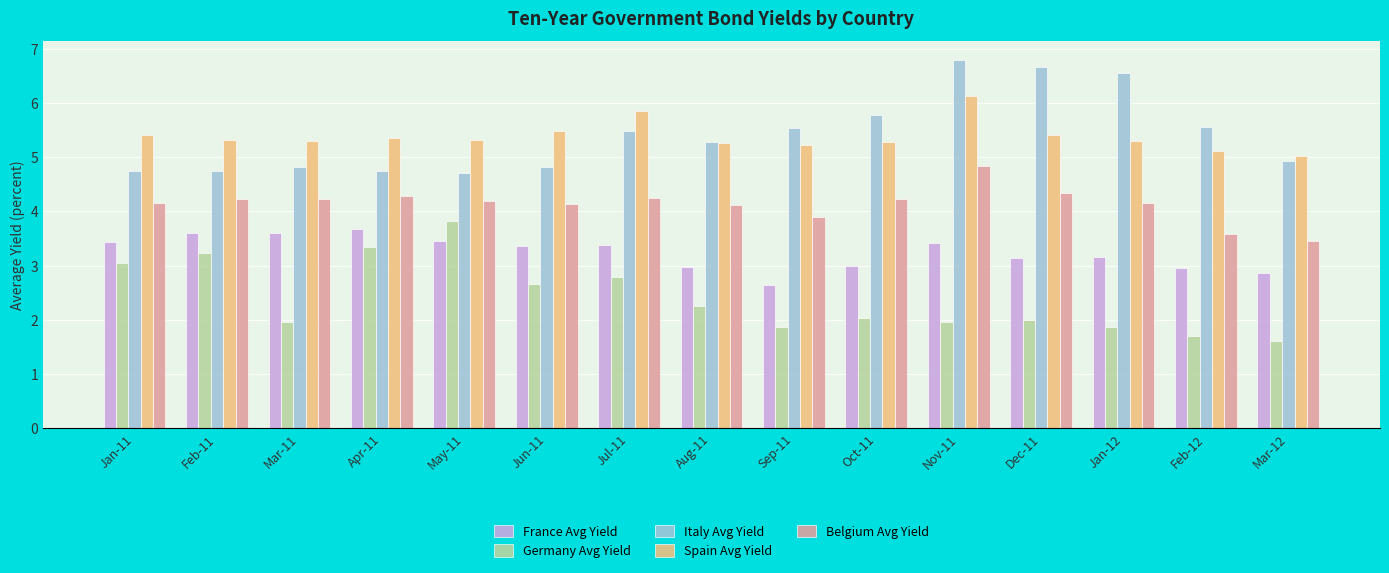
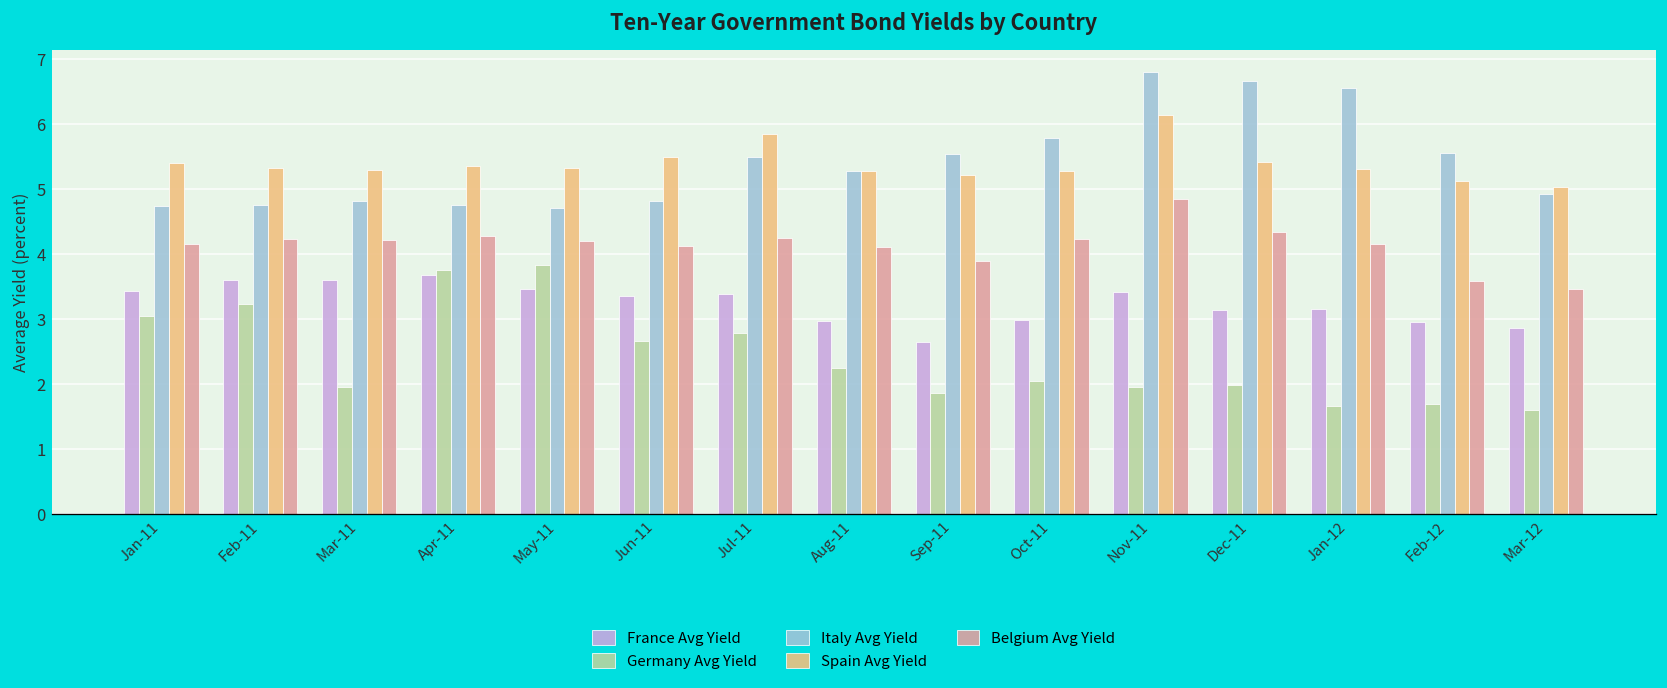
  {
    "Germany Avg Yield": {
      "Jan-11": 3.1,
      "Feb-11": 3.2,
      "Mar-11": 2.0,
-     "Apr-11": 3.4,
+     "Apr-11": 3.8,
      "May-11": 3.8,
      "Jun-11": 2.7,
      "Jul-11": 2.8,
      "Aug-11": 2.3,
      "Sep-11": 1.9,
      "Oct-11": 2.0,
      "Nov-11": 2.0,
      "Dec-11": 2.0,
-     "Jan-12": 1.9,
+     "Jan-12": 1.7,
      "Feb-12": 1.7,
      "Mar-12": 1.6
    }
  }
